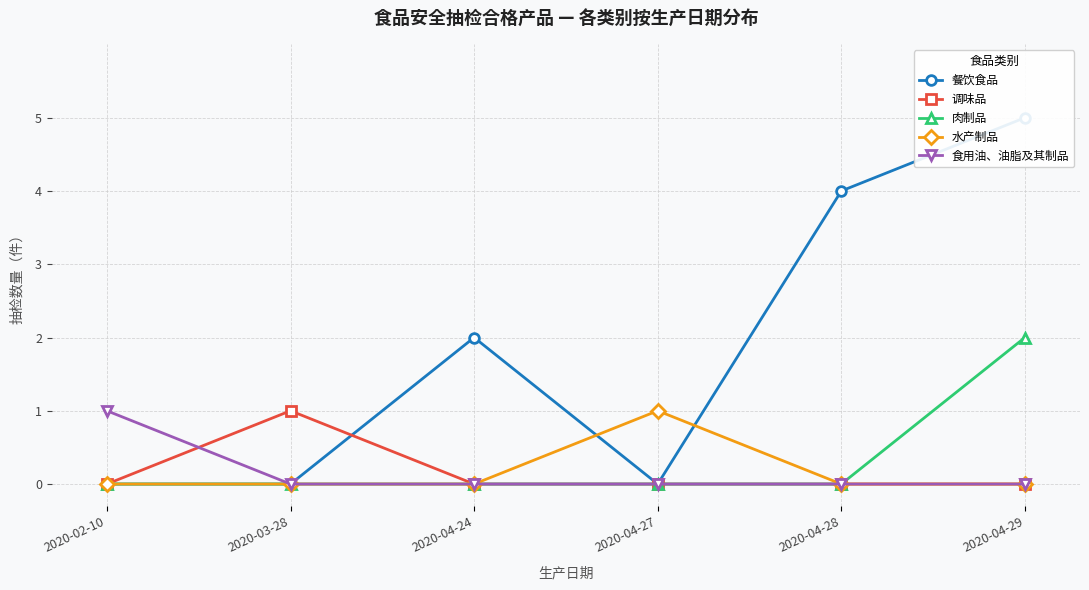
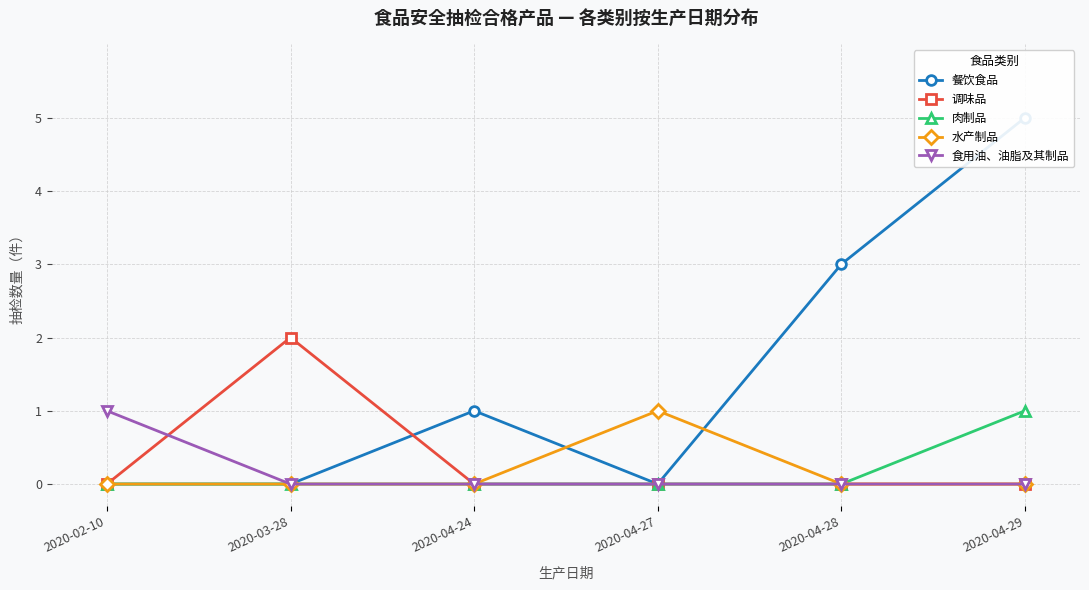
  {
    "餐饮食品": {
-     "2020-04-24": 2,
-     "2020-04-28": 4
+     "2020-04-24": 1,
+     "2020-04-28": 3
    },
    "调味品": {
-     "2020-03-28": 1
+     "2020-03-28": 2
    },
    "肉制品": {
-     "2020-04-29": 2
+     "2020-04-29": 1
    },
    "水产制品": {
      "2020-04-27": 1
    },
    "食用油、油脂及其制品": {
      "2020-02-10": 1
    }
  }
